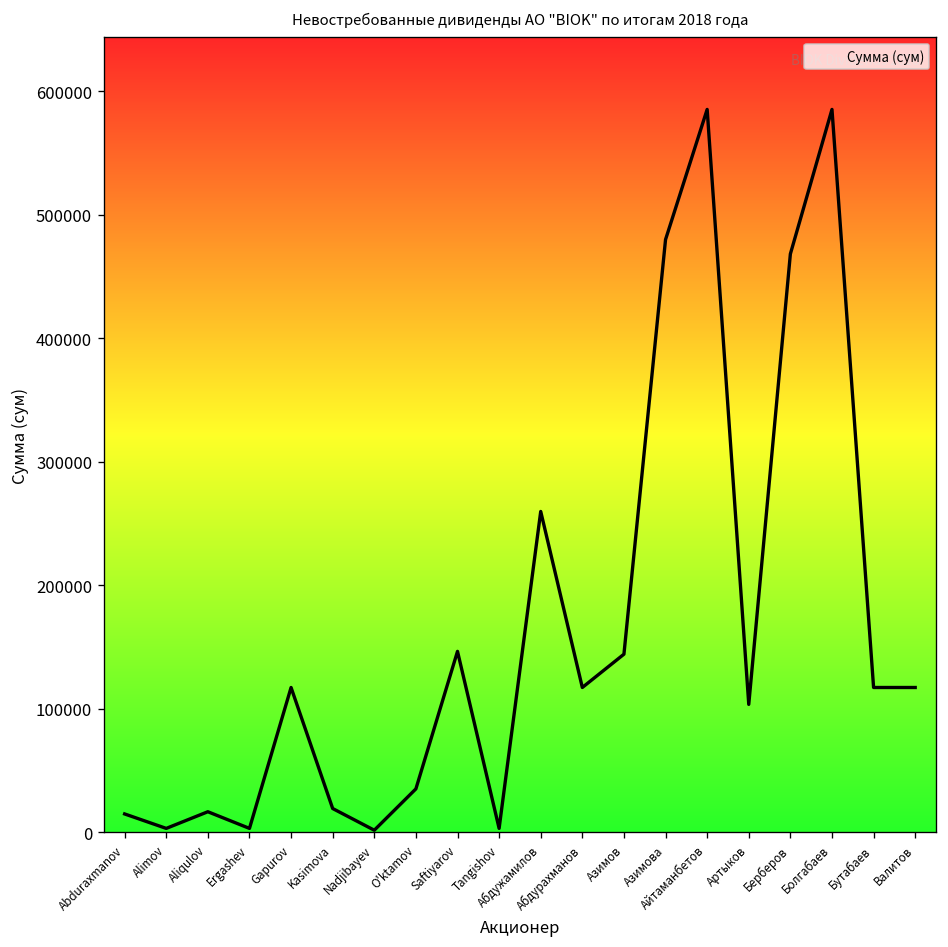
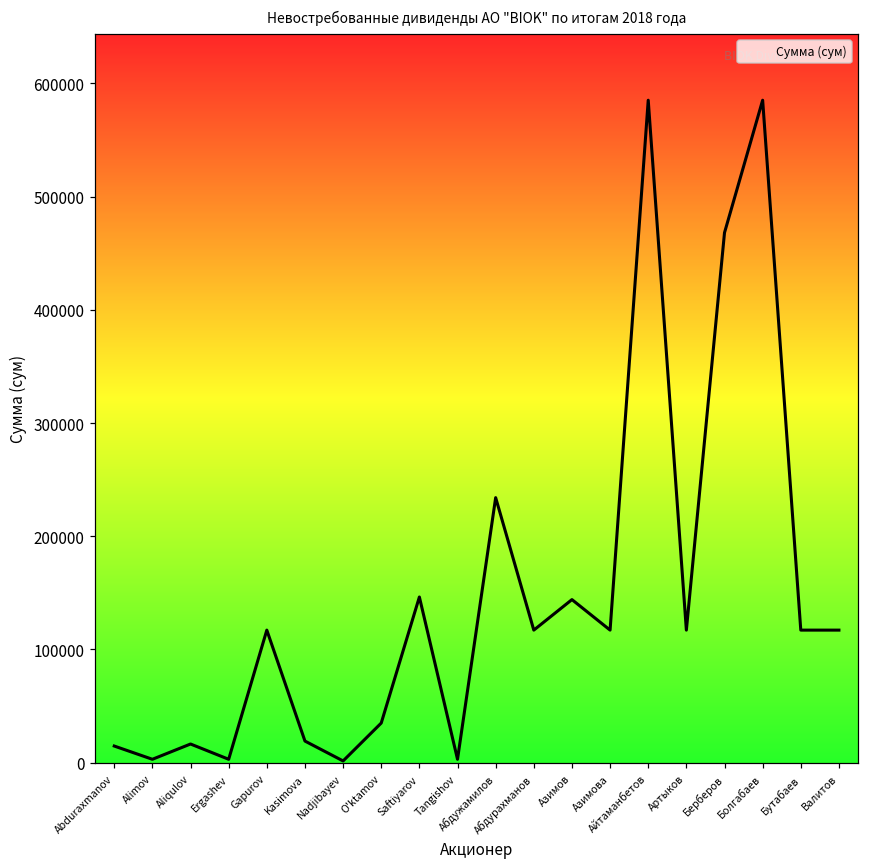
  {
    "Abduraxmanov": 15000,
    "Alimov": 3000,
    "Aliqulov": 16000,
    "Ergashev": 3000,
    "Gapurov": 117000,
    "Kasimova": 19000,
    "Nadjibayev": 1000,
    "O'ktamov": 35000,
    "Saftiyarov": 146000,
    "Tangishov": 3000,
-   "Абдужамилов": 260000,
+   "Абдужамилов": 234000,
    "Абдурахманов": 117000,
    "Азимов": 144000,
-   "Азимова": 480000,
+   "Азимова": 117000,
    "Айтаманбетов": 585000,
-   "Артыков": 103000,
+   "Артыков": 117000,
    "Берберов": 468000,
    "Болгабаев": 585000,
    "Бутабаев": 117000,
    "Валитов": 117000
  }
